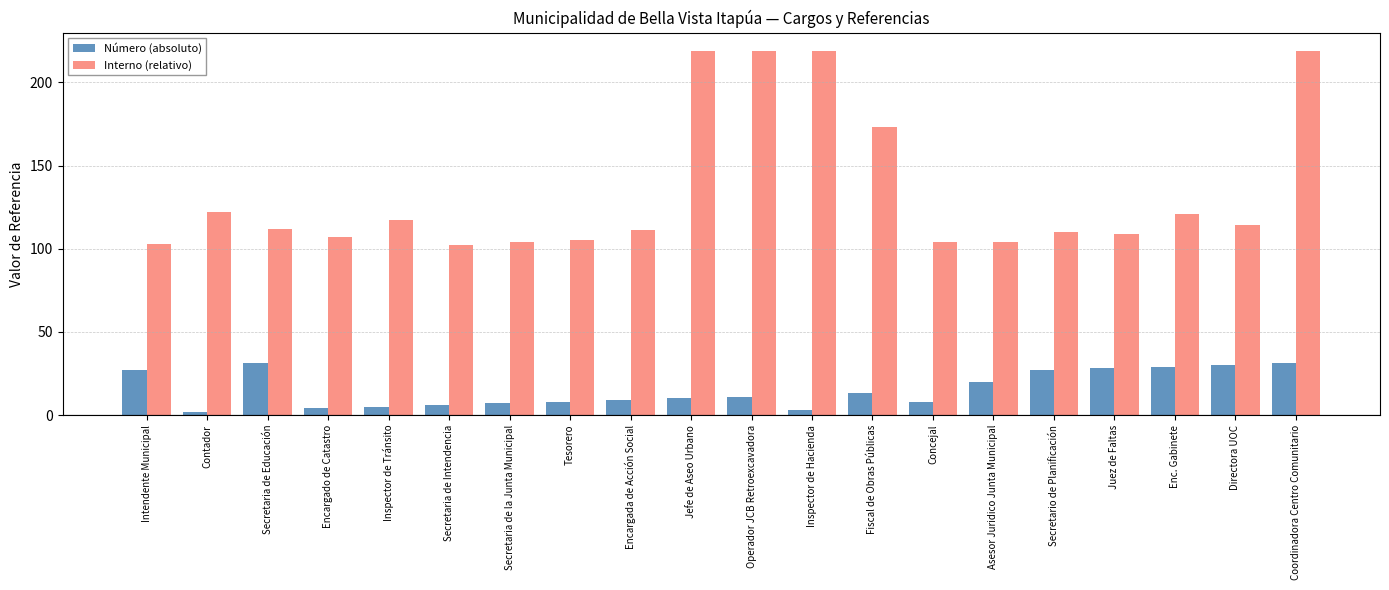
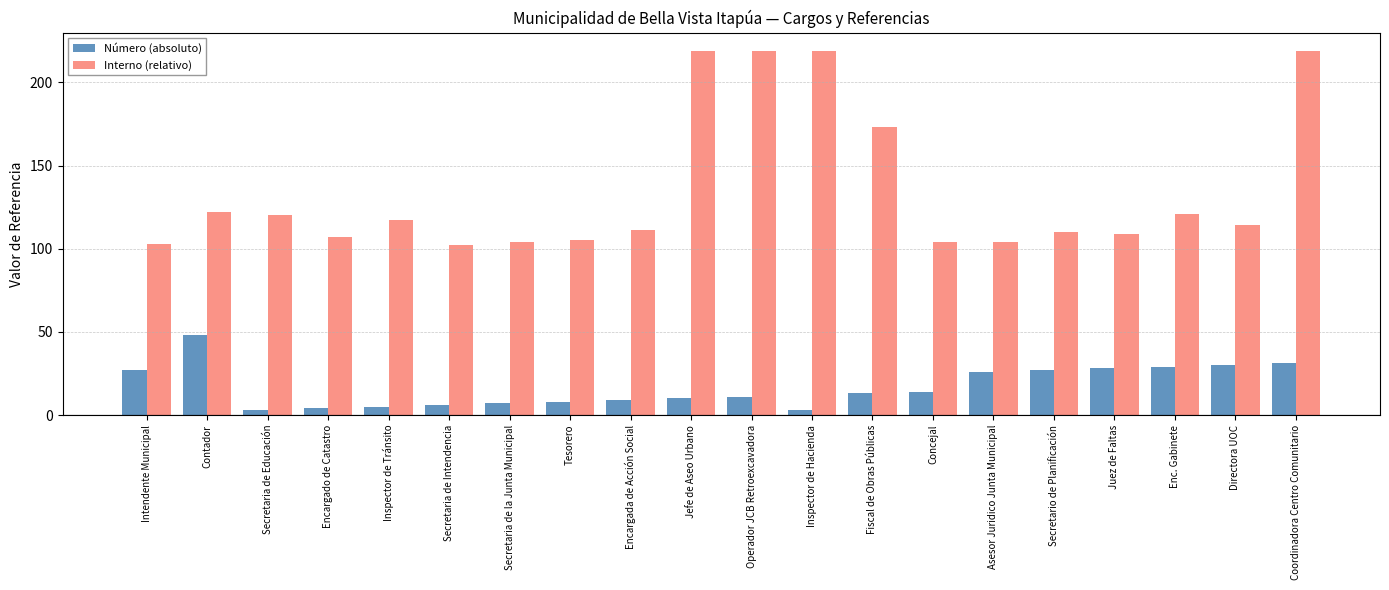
  {
    "Número (absoluto)": {
      "Intendente Municipal": 27,
-     "Contador": 2,
-     "Secretaria de Educación": 31,
+     "Contador": 48,
+     "Secretaria de Educación": 3,
      "Encargado de Catastro": 4,
      "Inspector de Tránsito": 5,
      "Secretaria de Intendencia": 6,
      "Secretaria de la Junta Municipal": 7,
      "Tesorero": 8,
      "Encargada de Acción Social": 9,
      "Jefe de Aseo Urbano": 10,
      "Operador JCB Retroexcavadora": 11,
      "Inspector de Hacienda": 3,
      "Fiscal de Obras Públicas": 13,
-     "Concejal": 8,
-     "Asesor Juridico Junta Municipal": 20,
+     "Concejal": 14,
+     "Asesor Juridico Junta Municipal": 26,
      "Secretario de Planificación": 27,
      "Juez de Faltas": 28,
      "Enc. Gabinete": 29,
      "Directora UOC": 30,
      "Coordinadora Centro Comunitario": 31
    },
    "Interno (relativo)": {
      "Intendente Municipal": 103,
      "Contador": 122,
-     "Secretaria de Educación": 112,
+     "Secretaria de Educación": 120,
      "Encargado de Catastro": 107,
      "Inspector de Tránsito": 117,
      "Secretaria de Intendencia": 102,
      "Secretaria de la Junta Municipal": 104,
      "Tesorero": 105,
      "Encargada de Acción Social": 111,
      "Jefe de Aseo Urbano": 219,
      "Operador JCB Retroexcavadora": 219,
      "Inspector de Hacienda": 219,
      "Fiscal de Obras Públicas": 173,
      "Concejal": 104,
      "Asesor Juridico Junta Municipal": 104,
      "Secretario de Planificación": 110,
      "Juez de Faltas": 109,
      "Enc. Gabinete": 121,
      "Directora UOC": 114,
      "Coordinadora Centro Comunitario": 219
    }
  }
